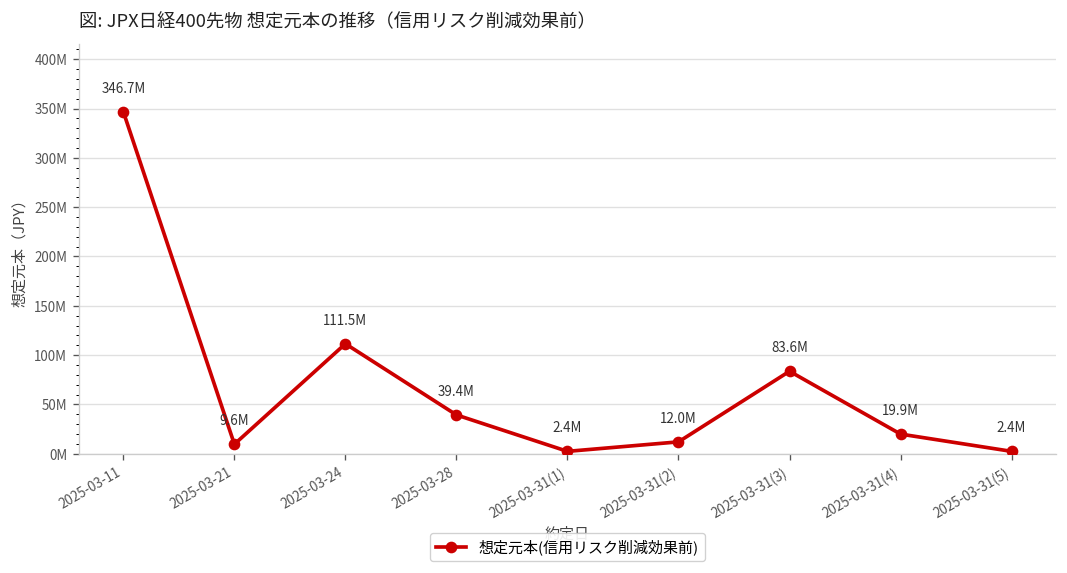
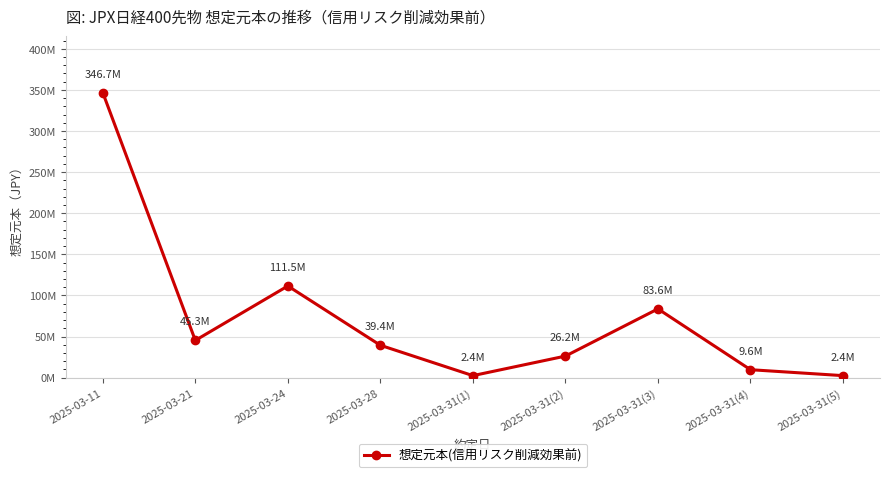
  {
    "2025-03-11": "346.7M",
-   "2025-03-21": "9.6M",
+   "2025-03-21": "45.3M",
    "2025-03-24": "111.5M",
    "2025-03-28": "39.4M",
    "2025-03-31(1)": "2.4M",
-   "2025-03-31(2)": "12.0M",
+   "2025-03-31(2)": "26.2M",
    "2025-03-31(3)": "83.6M",
-   "2025-03-31(4)": "19.9M",
+   "2025-03-31(4)": "9.6M",
    "2025-03-31(5)": "2.4M"
  }
